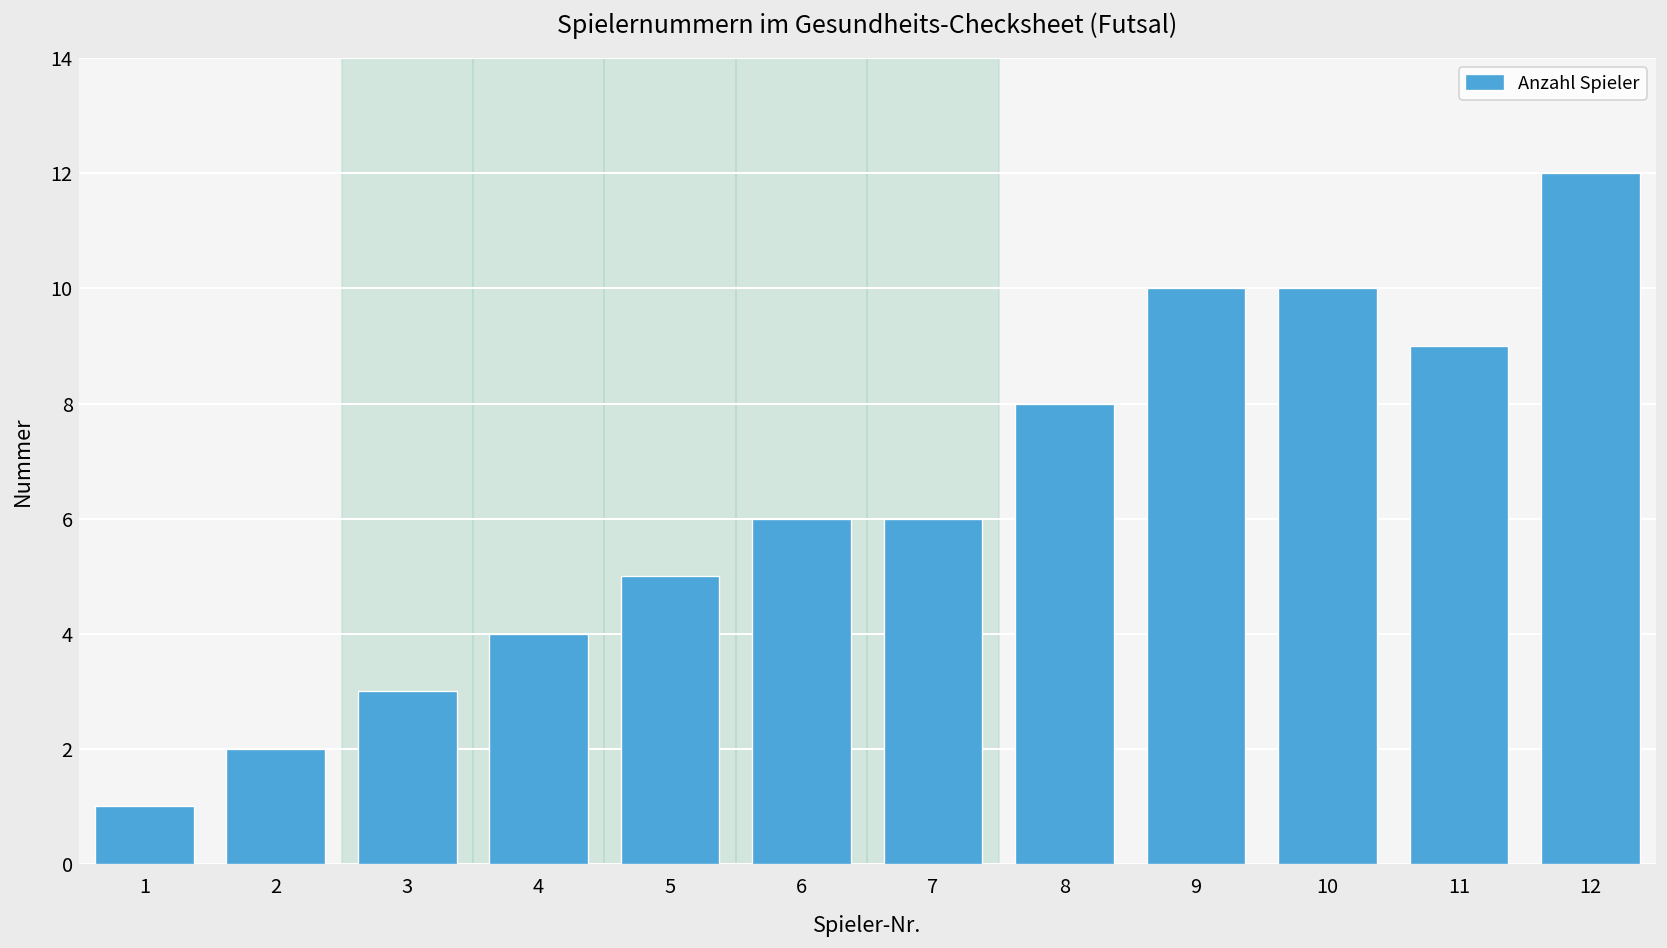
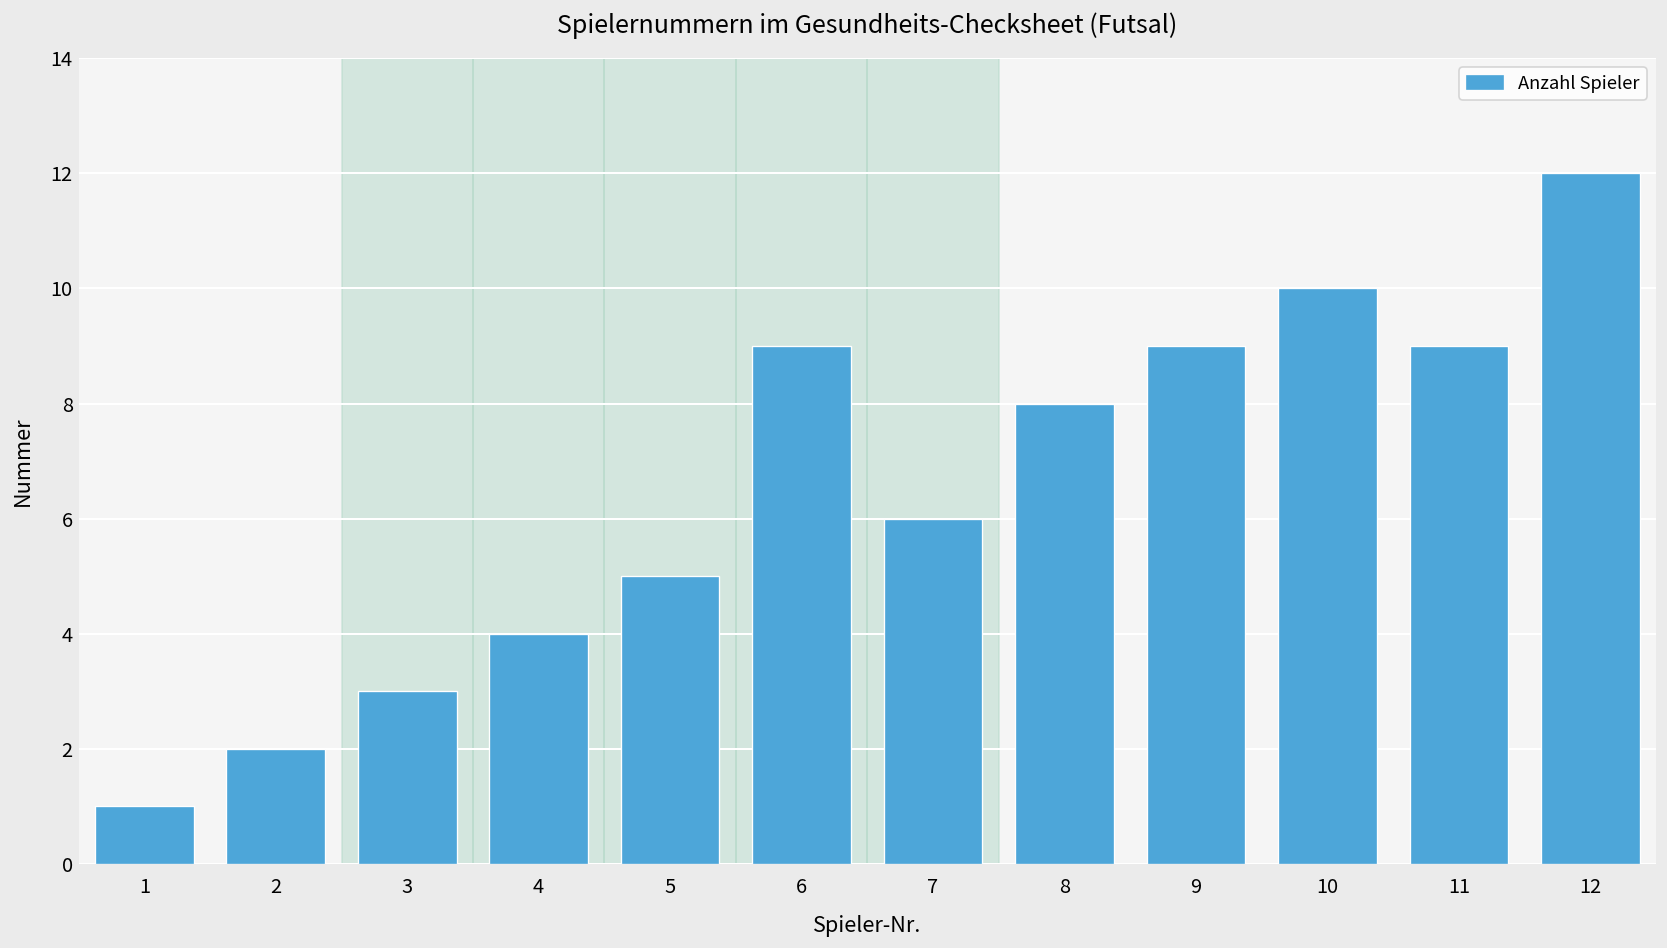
  {
    "1": 1,
    "2": 2,
    "3": 3,
    "4": 4,
    "5": 5,
-   "6": 6,
+   "6": 9,
    "7": 6,
    "8": 8,
-   "9": 10,
+   "9": 9,
    "10": 10,
    "11": 9,
    "12": 12
  }
